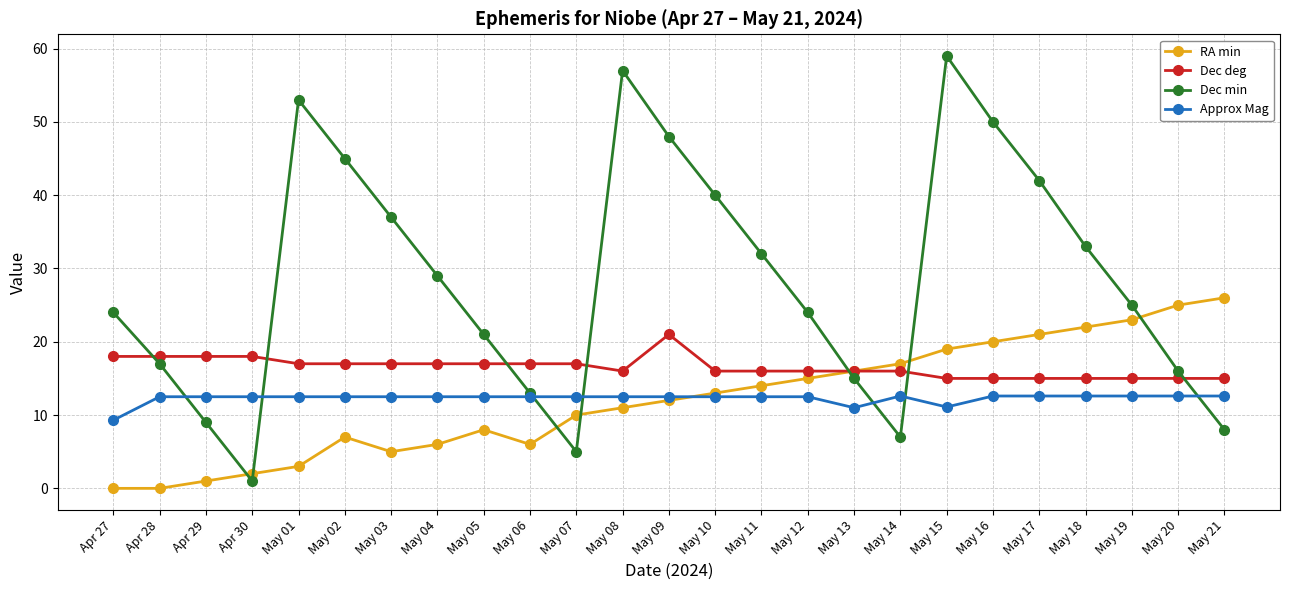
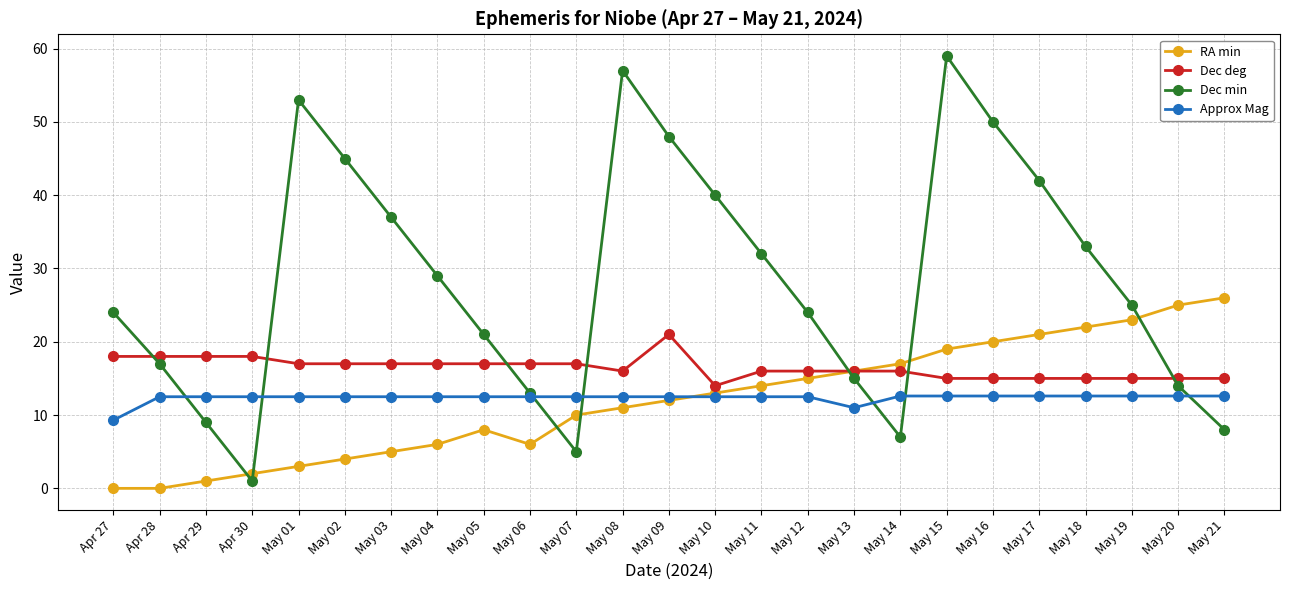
  {
    "RA min": {
      "Apr 27": 0,
      "Apr 28": 0,
      "Apr 29": 1,
      "Apr 30": 2,
      "May 01": 3,
-     "May 02": 7,
+     "May 02": 4,
      "May 03": 5,
      "May 04": 6,
      "May 05": 8,
      "May 06": 6,
      "May 07": 10,
      "May 08": 11,
      "May 09": 12,
      "May 10": 13,
      "May 11": 14,
      "May 12": 15,
      "May 14": 17,
      "May 15": 19,
      "May 16": 20,
      "May 17": 21,
      "May 18": 22,
      "May 19": 23,
      "May 20": 25,
      "May 21": 26
    },
    "Dec deg": {
      "Apr 27": 18,
      "Apr 28": 18,
      "Apr 29": 18,
      "Apr 30": 18,
      "May 01": 17,
      "May 02": 17,
      "May 03": 17,
      "May 04": 17,
      "May 05": 17,
      "May 06": 17,
      "May 07": 17,
      "May 08": 16,
      "May 09": 21,
-     "May 10": 16,
+     "May 10": 14,
      "May 11": 16,
      "May 12": 16,
      "May 14": 16,
      "May 15": 15,
      "May 16": 15,
      "May 17": 15,
      "May 18": 15,
      "May 19": 15,
      "May 20": 15,
      "May 21": 15
    },
    "Dec min": {
      "Apr 27": 24,
      "Apr 28": 17,
      "Apr 29": 9,
      "Apr 30": 1,
      "May 01": 53,
      "May 02": 45,
      "May 03": 37,
      "May 04": 29,
      "May 05": 21,
      "May 06": 13,
      "May 07": 5,
      "May 08": 57,
      "May 09": 48,
      "May 10": 40,
      "May 11": 32,
      "May 12": 24,
      "May 13": 15,
      "May 14": 7,
      "May 15": 59,
      "May 16": 50,
      "May 17": 42,
      "May 18": 33,
      "May 19": 25,
-     "May 20": 16,
+     "May 20": 14,
      "May 21": 8
    },
    "Approx Mag": {
      "Apr 27": 9,
      "Apr 28": 13,
      "Apr 29": 13,
      "Apr 30": 13,
      "May 01": 13,
      "May 02": 13,
      "May 03": 13,
      "May 04": 13,
      "May 05": 13,
      "May 06": 13,
      "May 07": 13,
      "May 08": 13,
      "May 09": 13,
      "May 10": 13,
      "May 11": 13,
      "May 12": 13,
      "May 13": 11,
      "May 14": 13,
-     "May 15": 11,
+     "May 15": 13,
      "May 16": 13,
      "May 17": 13,
      "May 18": 13,
      "May 19": 13,
      "May 20": 13,
      "May 21": 13
    }
  }
